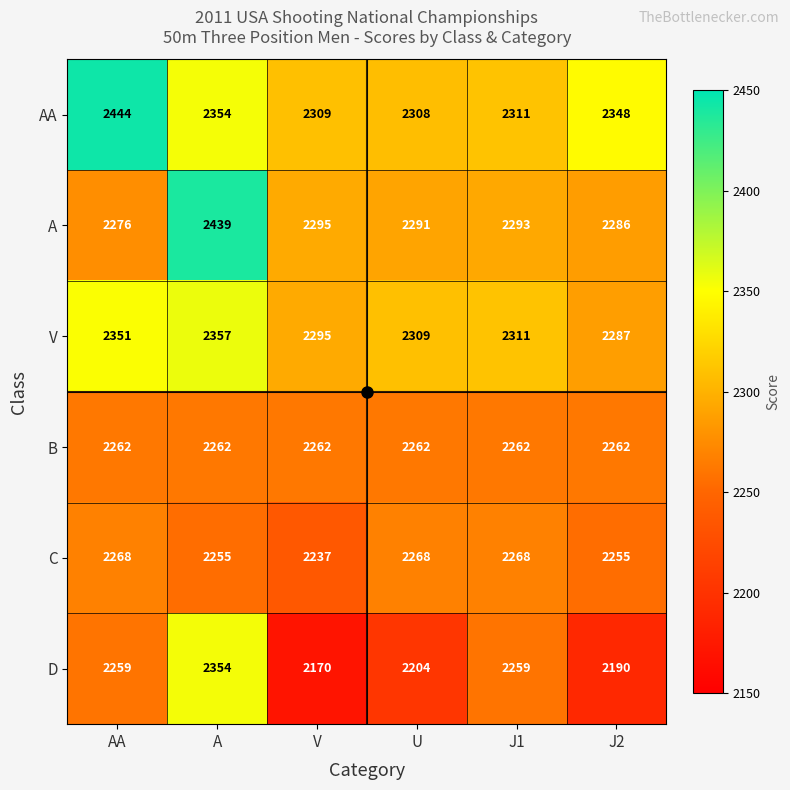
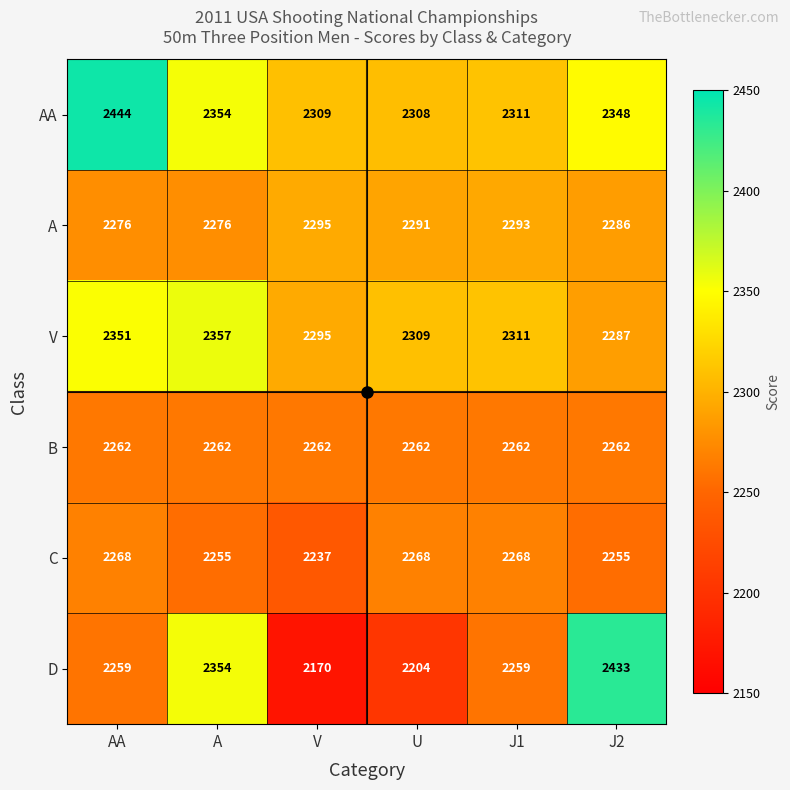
  {
    "AA": {
      "AA": 2444,
      "A": 2354,
      "V": 2309,
      "U": 2308,
      "J1": 2311,
      "J2": 2348
    },
    "A": {
      "AA": 2276,
-     "A": 2439,
+     "A": 2276,
      "V": 2295,
      "U": 2291,
      "J1": 2293,
      "J2": 2286
    },
    "V": {
      "AA": 2351,
      "A": 2357,
      "V": 2295,
      "U": 2309,
      "J1": 2311,
      "J2": 2287
    },
    "B": {
      "AA": 2262,
      "A": 2262,
      "V": 2262,
      "U": 2262,
      "J1": 2262,
      "J2": 2262
    },
    "C": {
      "AA": 2268,
      "A": 2255,
      "V": 2237,
      "U": 2268,
      "J1": 2268,
      "J2": 2255
    },
    "D": {
      "AA": 2259,
      "A": 2354,
      "V": 2170,
      "U": 2204,
      "J1": 2259,
-     "J2": 2190
+     "J2": 2433
    }
  }
